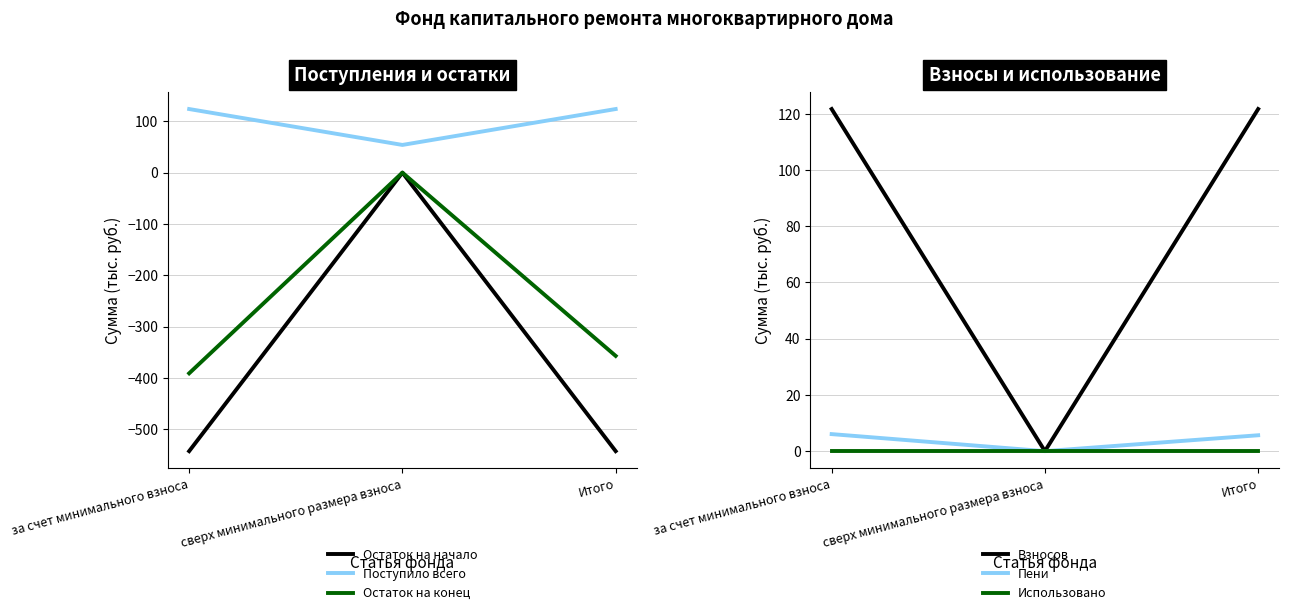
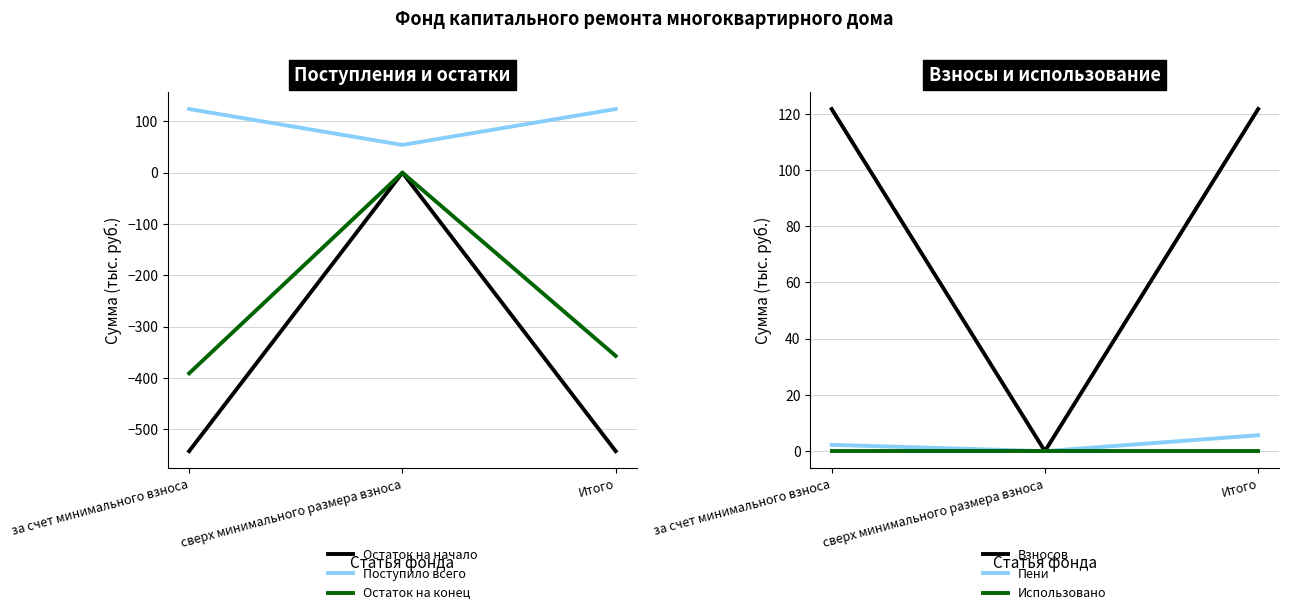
  {
    "Поступления и остатки": {
      "Остаток на начало": {
        "за счет минимального взноса": -540,
        "Итого": -540
      },
      "Поступило всего": {
        "за счет минимального взноса": 120,
        "сверх минимального размера взноса": 50,
        "Итого": 120
      },
      "Остаток на конец": {
        "за счет минимального взноса": -390,
        "Итого": -360
      }
    },
    "Взносы и использование": {
      "Взносов": {
        "за счет минимального взноса": 122,
        "Итого": 122
      },
      "Пени": {
-       "за счет минимального взноса": 6,
+       "за счет минимального взноса": 2,
        "Итого": 6
      },
      "Использовано": {
        "за счет минимального взноса": 0,
        "Итого": 0
      }
    }
  }
